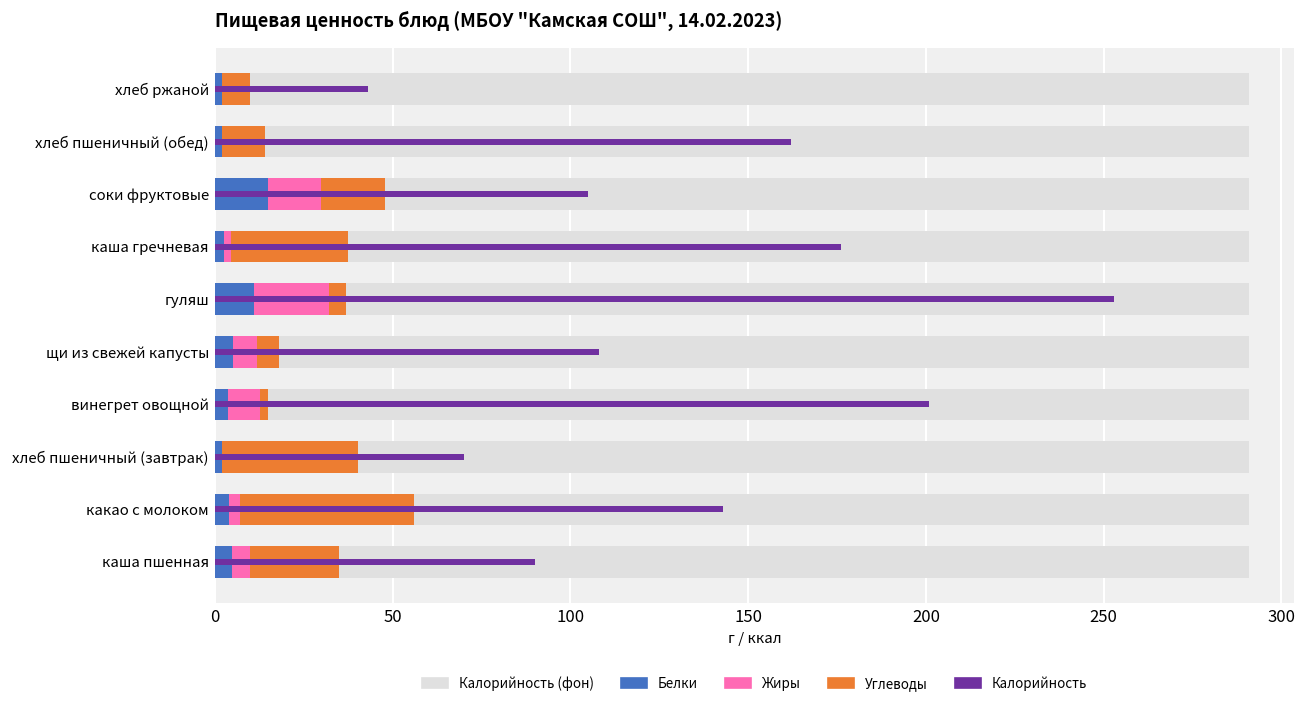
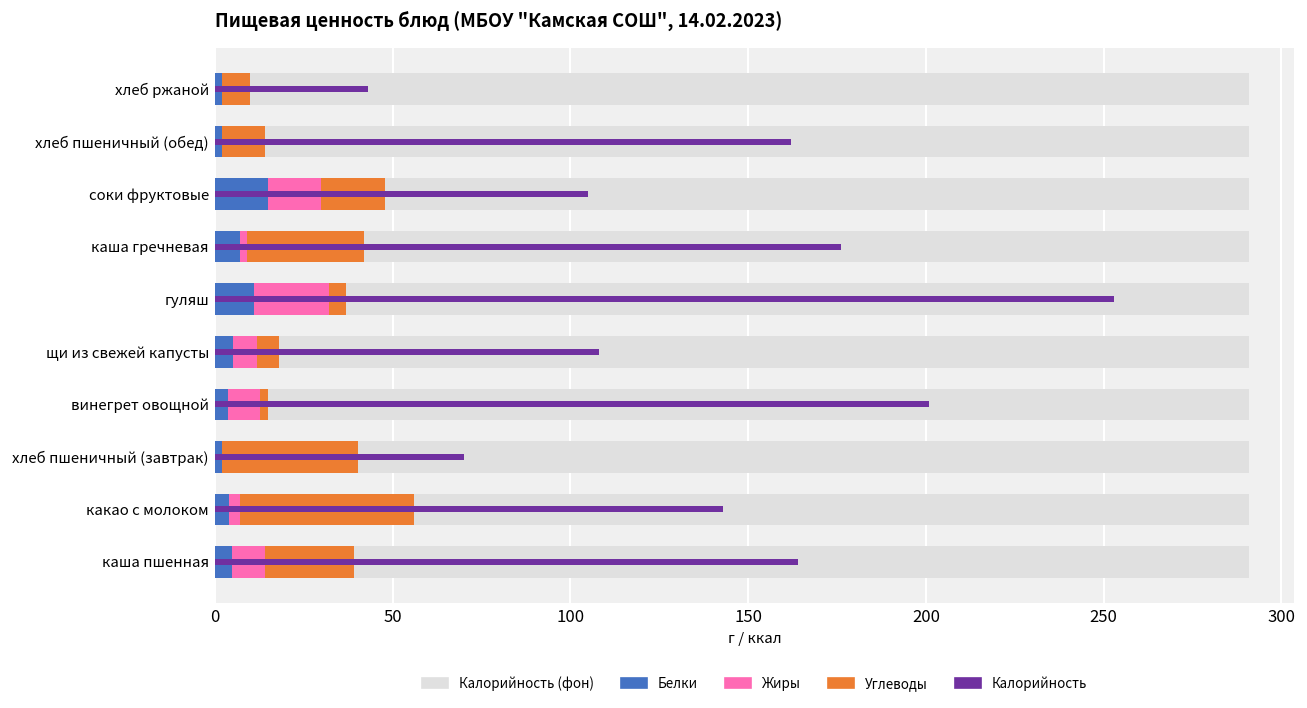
  {
    "Калорийность (фон)": {
      "хлеб ржаной": 291,
      "хлеб пшеничный (обед)": 291,
      "соки фруктовые": 291,
      "каша гречневая": 291,
      "гуляш": 291,
      "щи из свежей капусты": 291,
      "винегрет овощной": 291,
      "хлеб пшеничный (завтрак)": 291,
      "какао с молоком": 291,
      "каша пшенная": 291
    },
    "Белки": {
-     "каша гречневая": 3
+     "каша гречневая": 7
    },
    "Жиры": {
-     "каша пшенная": 5
+     "каша пшенная": 9
    },
    "Калорийность": {
-     "каша пшенная": 90
+     "каша пшенная": 164
    }
  }
